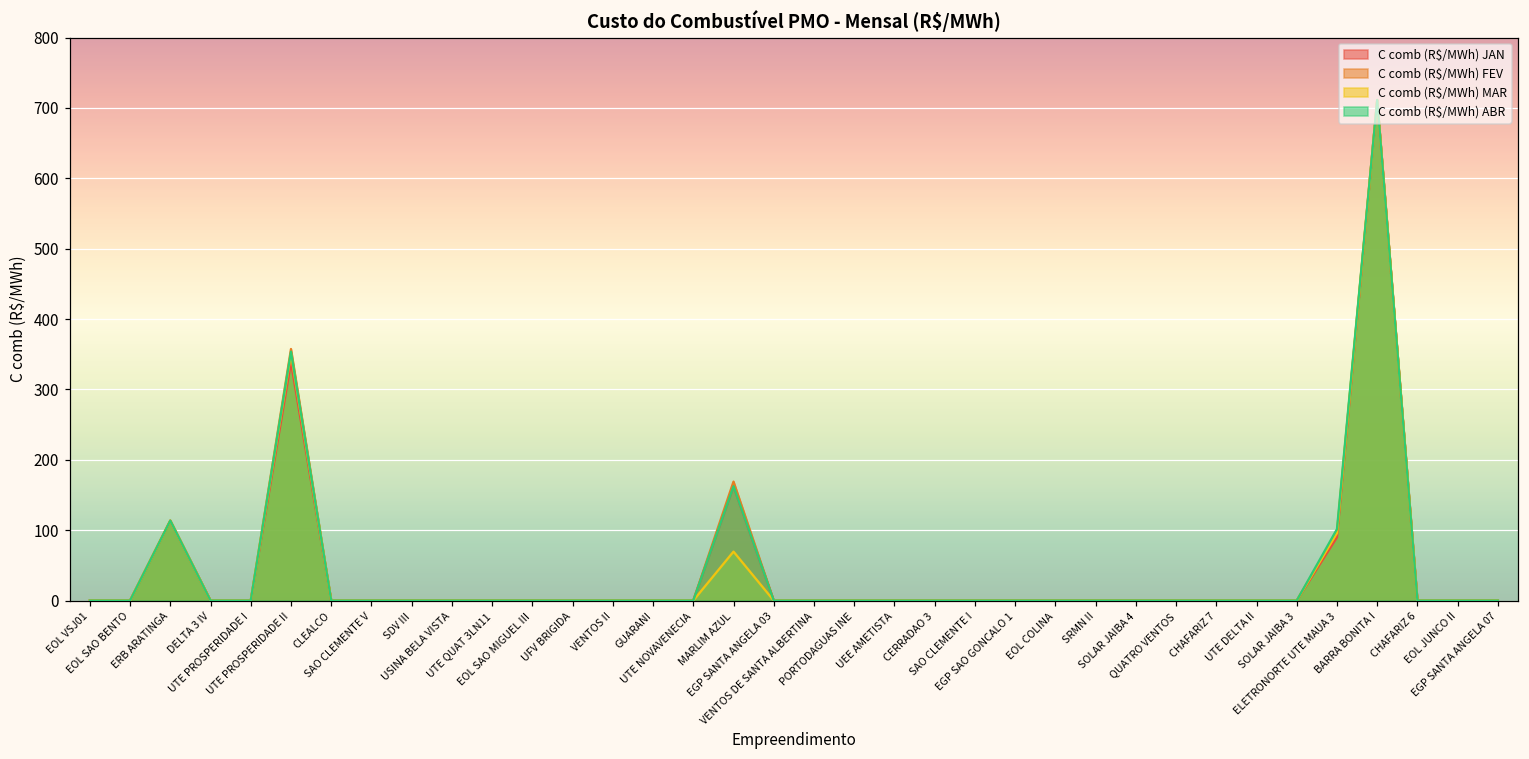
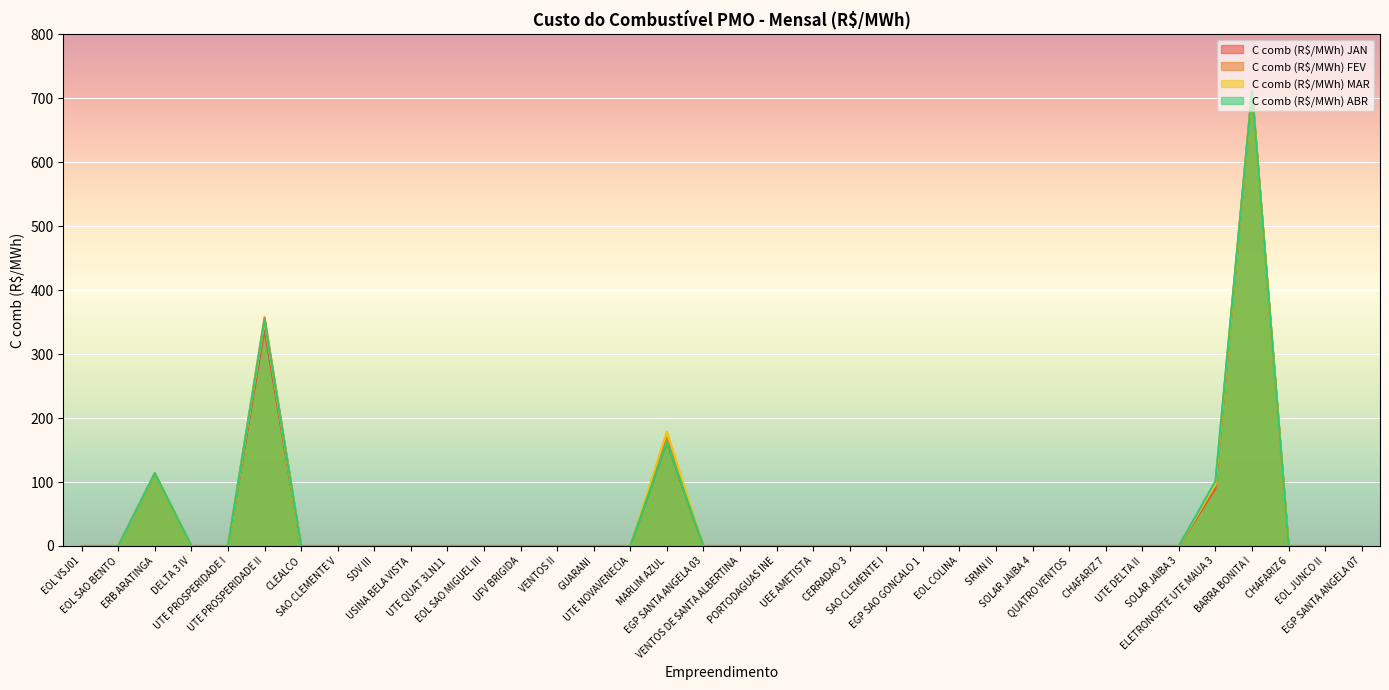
  {
    "C comb (R$/MWh) MAR": {
-     "MARLIM AZUL": 70
+     "MARLIM AZUL": 180
    },
    "C comb (R$/MWh) ABR": {
      "ELETRONORTE UTE MAUA 3": 100
    }
  }
